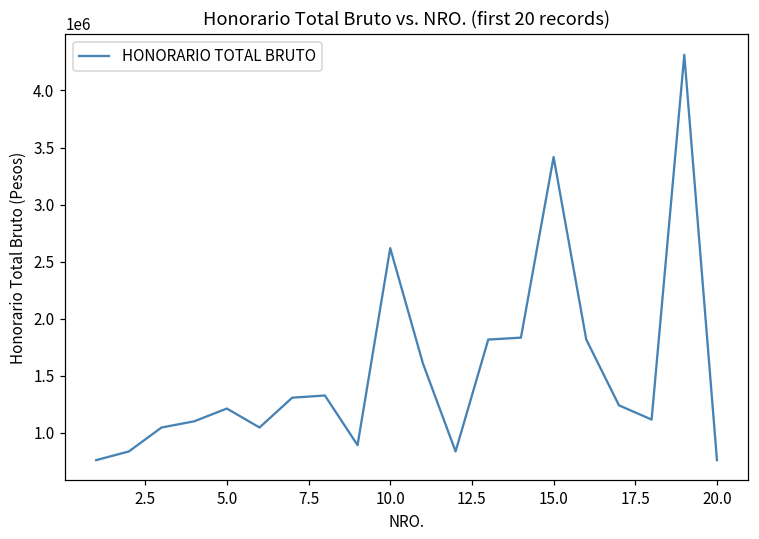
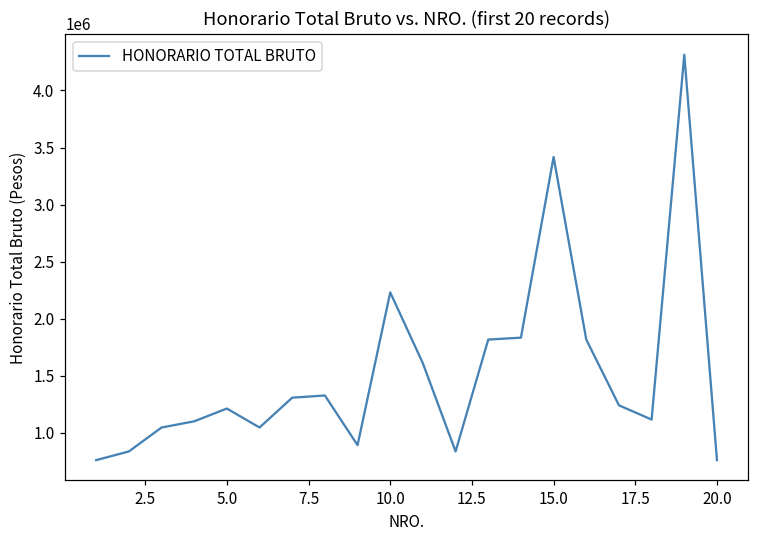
  {
    "5.0": 1210000,
-   "10.0": 2620000,
+   "10.0": 2230000,
    "15.0": 3420000,
    "20.0": 760000
  }
